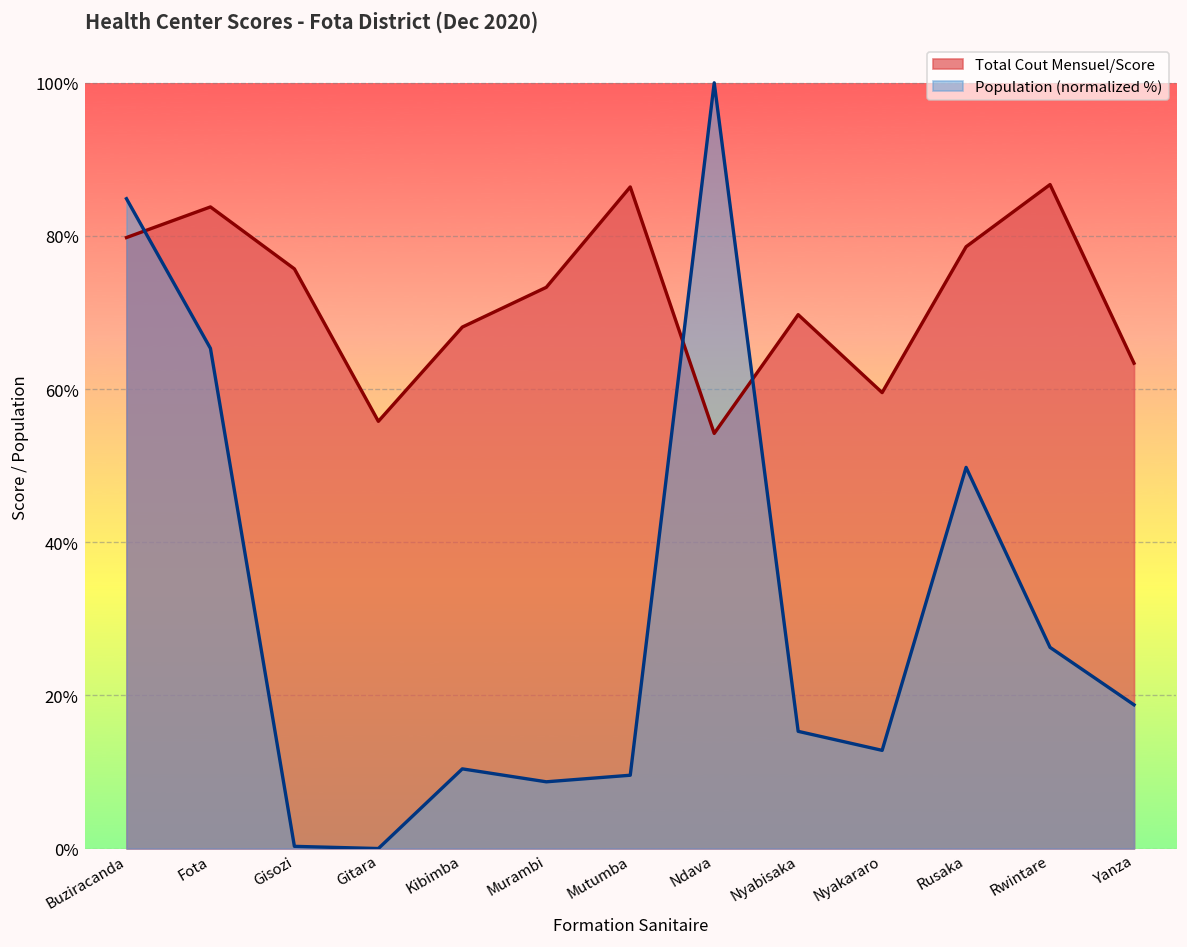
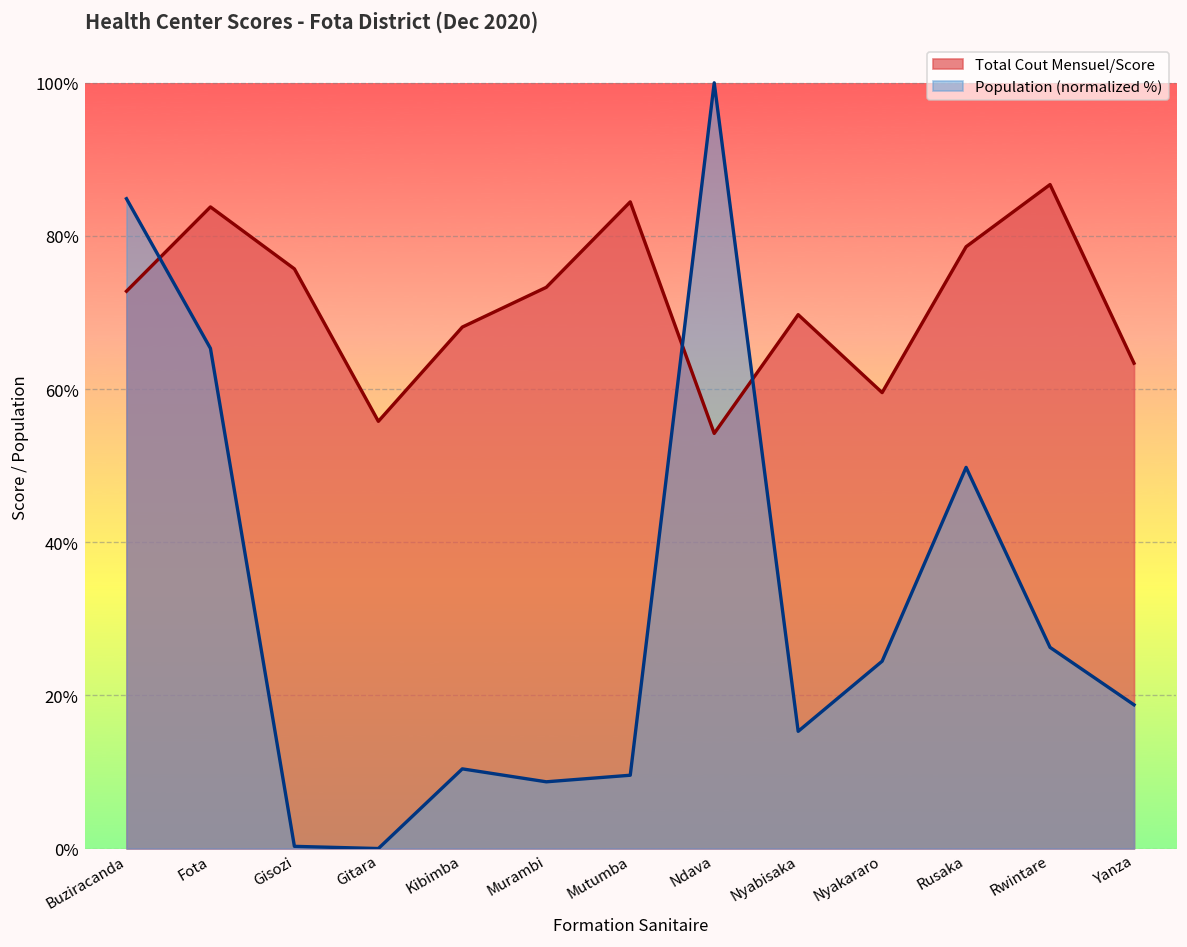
  {
    "Total Cout Mensuel/Score": {
-     "Buziracanda": "80%",
+     "Buziracanda": "73%",
      "Fota": "84%",
      "Gisozi": "76%",
      "Gitara": "56%",
      "Kibimba": "68%",
      "Murambi": "73%",
-     "Mutumba": "86%",
+     "Mutumba": "84%",
      "Ndava": "54%",
      "Nyabisaka": "70%",
      "Nyakararo": "60%",
      "Rusaka": "79%",
      "Rwintare": "87%",
      "Yanza": "63%"
    },
    "Population (normalized %)": {
      "Buziracanda": "85%",
      "Fota": "65%",
      "Gisozi": "0%",
      "Gitara": "0%",
      "Kibimba": "10%",
      "Murambi": "9%",
      "Mutumba": "10%",
      "Ndava": "100%",
      "Nyabisaka": "15%",
-     "Nyakararo": "13%",
+     "Nyakararo": "24%",
      "Rusaka": "50%",
      "Rwintare": "26%",
      "Yanza": "19%"
    }
  }
